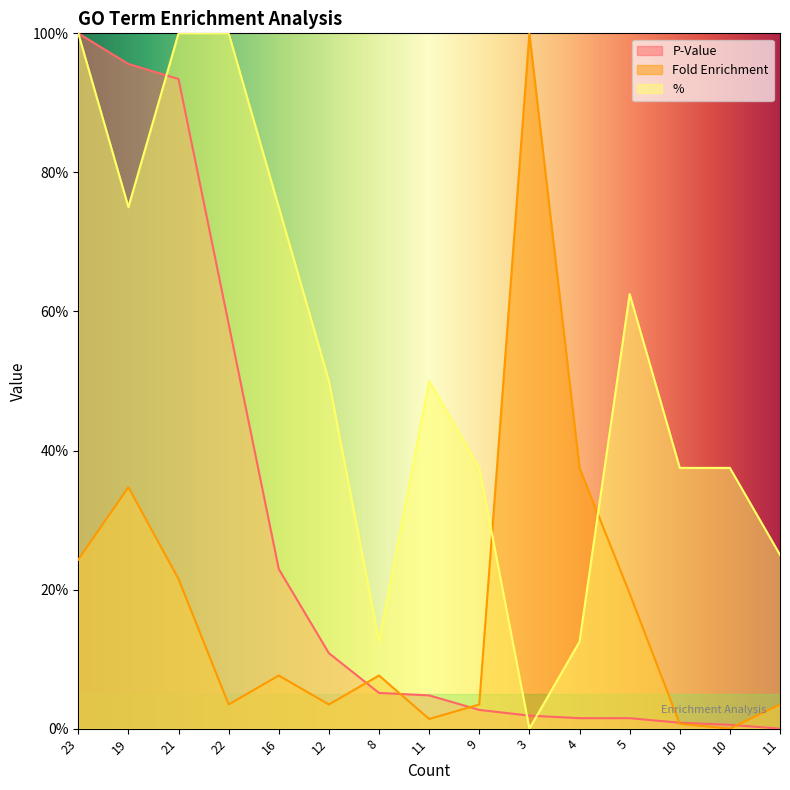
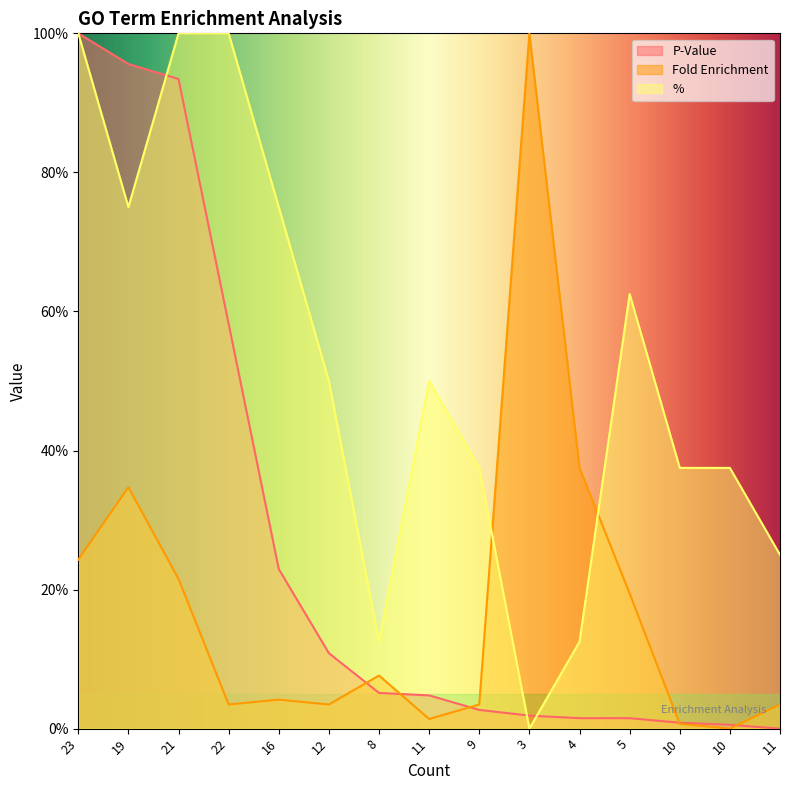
  {
    "P-Value": {
      "19": "96%",
      "21": "93%",
      "22": "58%",
      "16": "23%",
      "12": "11%",
      "8": "5%",
      "9": "3%",
      "3": "2%",
      "4": "2%",
      "5": "2%"
    },
    "Fold Enrichment": {
      "23": "24%",
      "19": "35%",
      "21": "22%",
      "22": "3%",
-     "16": "8%",
+     "16": "4%",
      "12": "3%",
      "8": "8%",
      "9": "3%",
      "3": "100%",
      "4": "38%",
      "5": "19%"
    },
    "%": {
      "19": "75%",
      "21": "100%",
      "22": "100%",
      "16": "75%",
      "12": "50%",
      "8": "13%",
      "9": "38%",
      "3": "0%",
      "4": "13%",
      "5": "63%"
    }
  }
